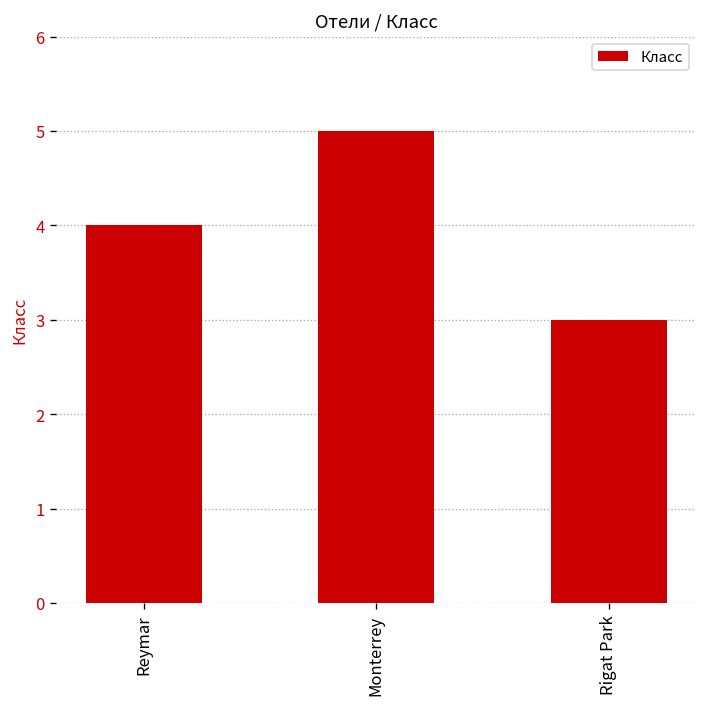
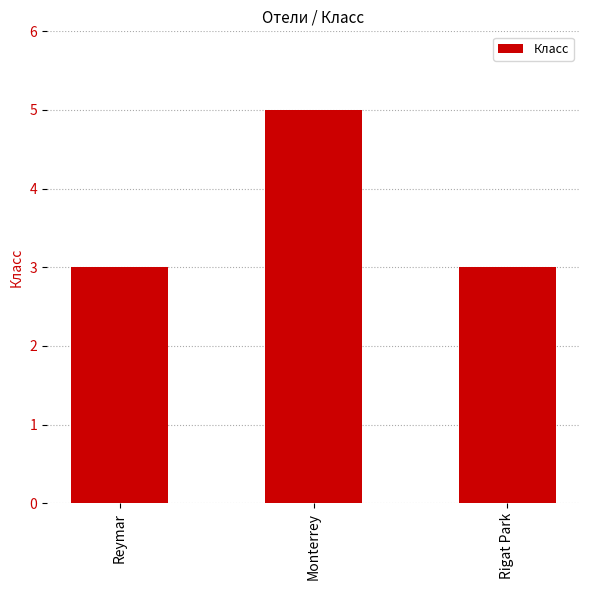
  {
-   "Reymar": 4,
+   "Reymar": 3,
    "Monterrey": 5,
    "Rigat Park": 3
  }
